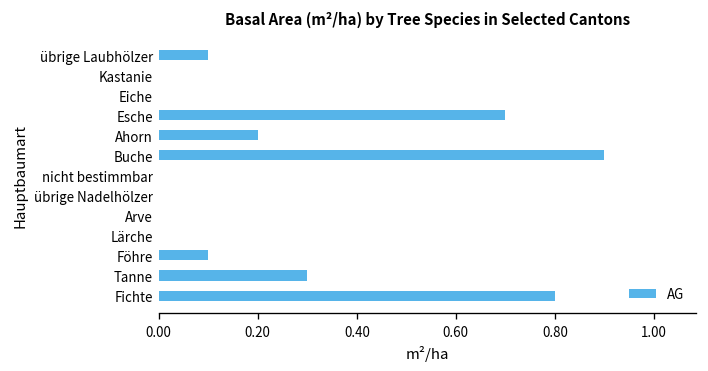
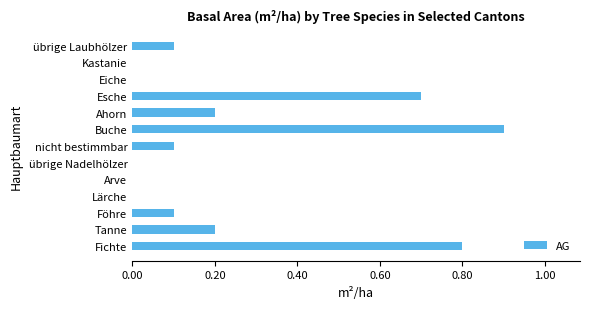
  {
    "übrige Laubhölzer": 0.1,
    "Kastanie": 0.0,
    "Eiche": 0.0,
    "Esche": 0.7,
    "Ahorn": 0.2,
    "Buche": 0.9,
-   "nicht bestimmbar": 0.0,
+   "nicht bestimmbar": 0.1,
    "übrige Nadelhölzer": 0.0,
    "Arve": 0.0,
    "Lärche": 0.0,
    "Föhre": 0.1,
-   "Tanne": 0.3,
+   "Tanne": 0.2,
    "Fichte": 0.8
  }
